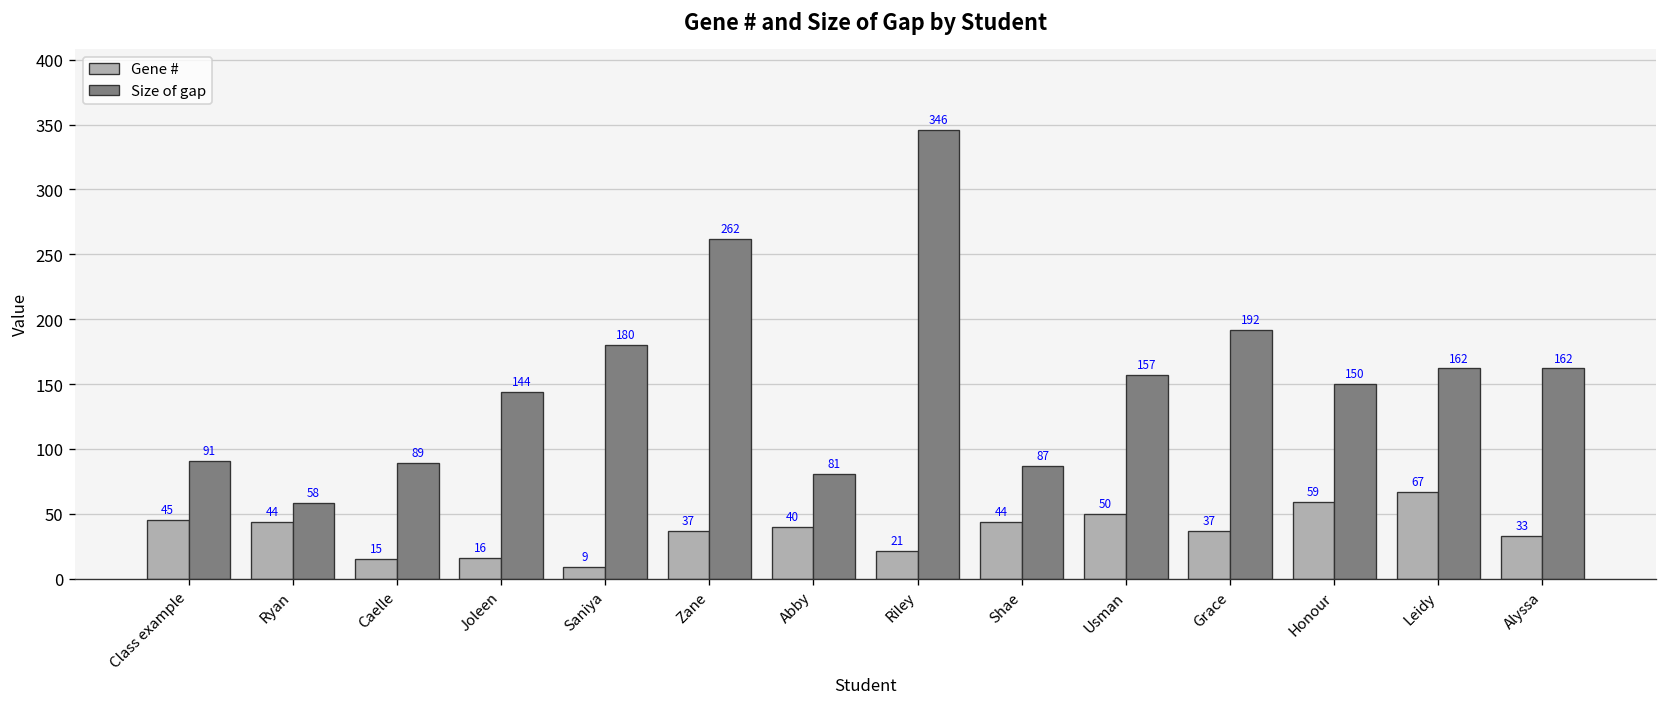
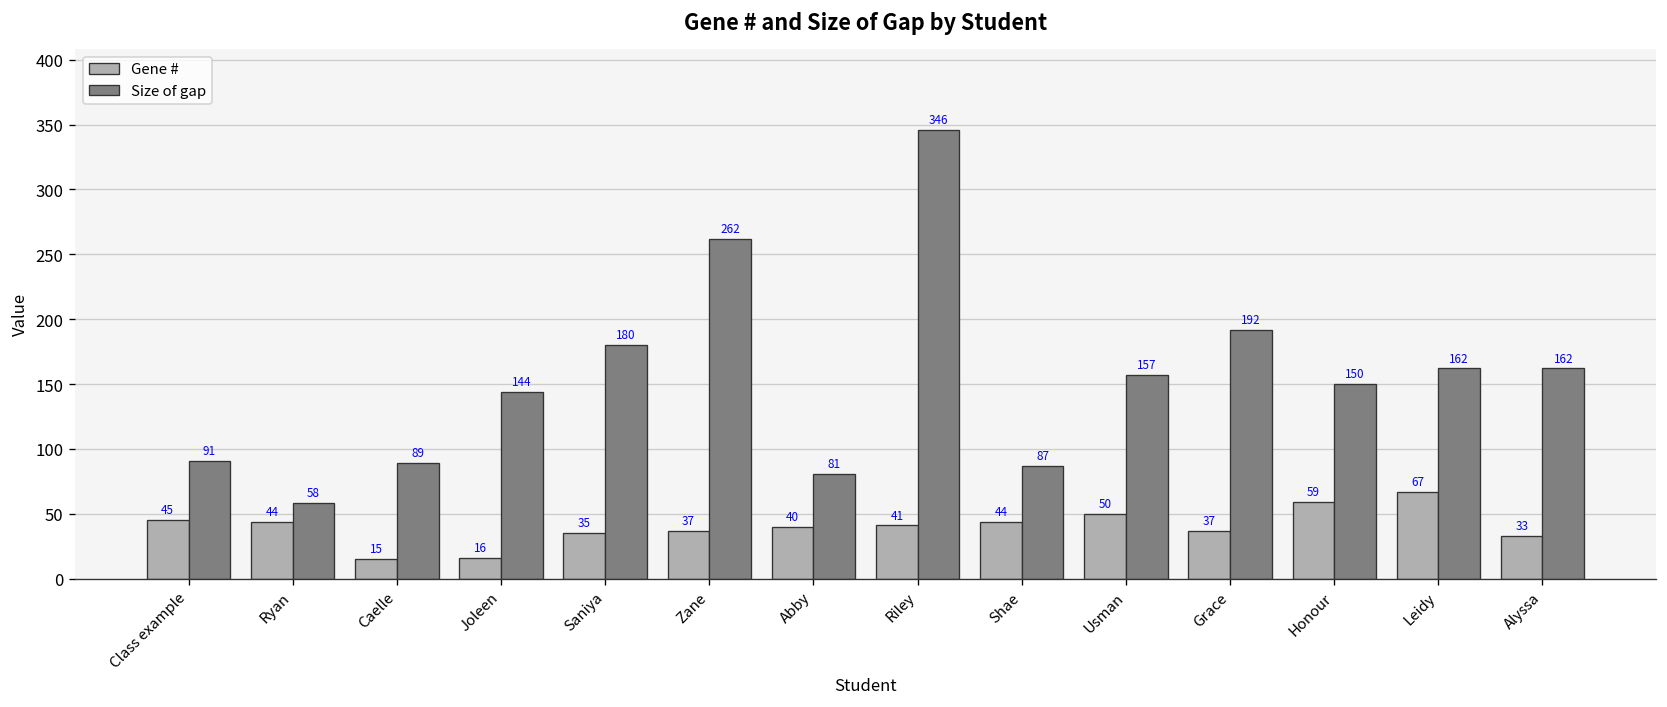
  {
    "Gene #": {
      "Class example": 45,
      "Ryan": 44,
      "Caelle": 15,
      "Joleen": 16,
-     "Saniya": 9,
+     "Saniya": 35,
      "Zane": 37,
      "Abby": 40,
-     "Riley": 21,
+     "Riley": 41,
      "Shae": 44,
      "Usman": 50,
      "Grace": 37,
      "Honour": 59,
      "Leidy": 67,
      "Alyssa": 33
    },
    "Size of gap": {
      "Class example": 91,
      "Ryan": 58,
      "Caelle": 89,
      "Joleen": 144,
      "Saniya": 180,
      "Zane": 262,
      "Abby": 81,
      "Riley": 346,
      "Shae": 87,
      "Usman": 157,
      "Grace": 192,
      "Honour": 150,
      "Leidy": 162,
      "Alyssa": 162
    }
  }
